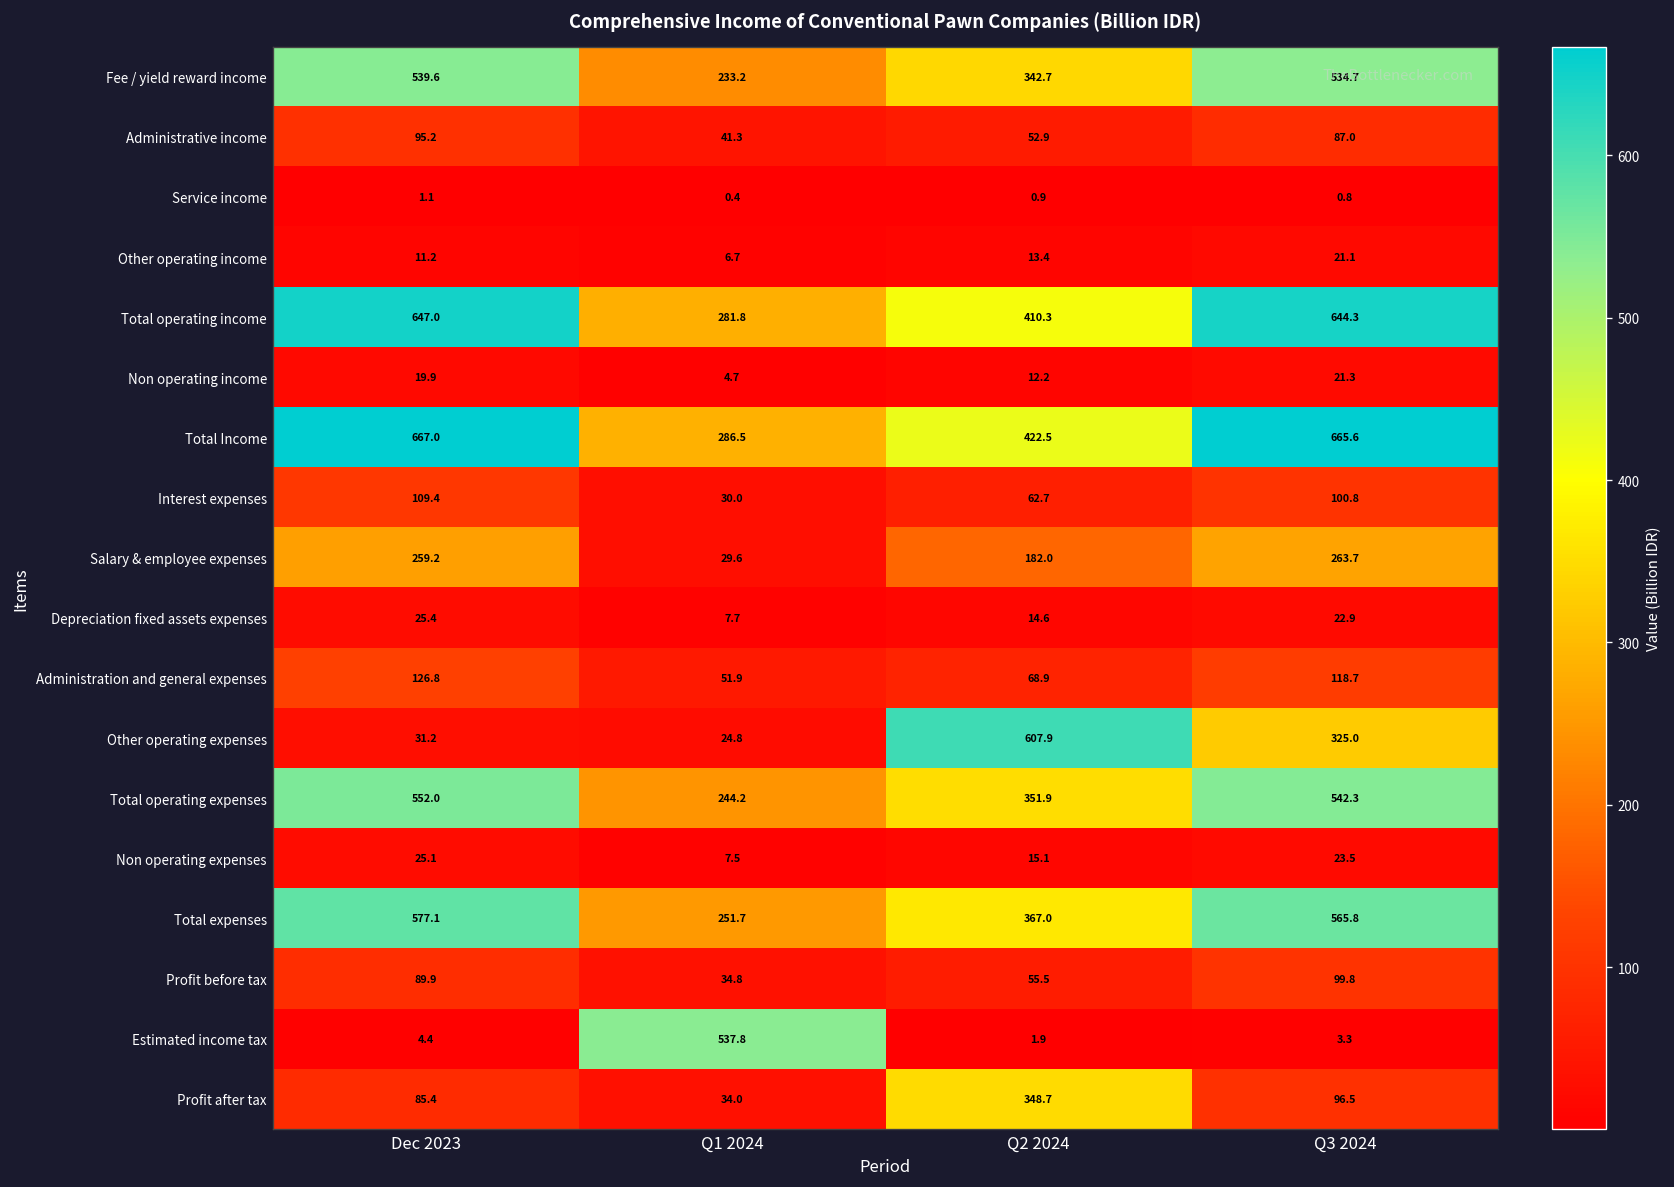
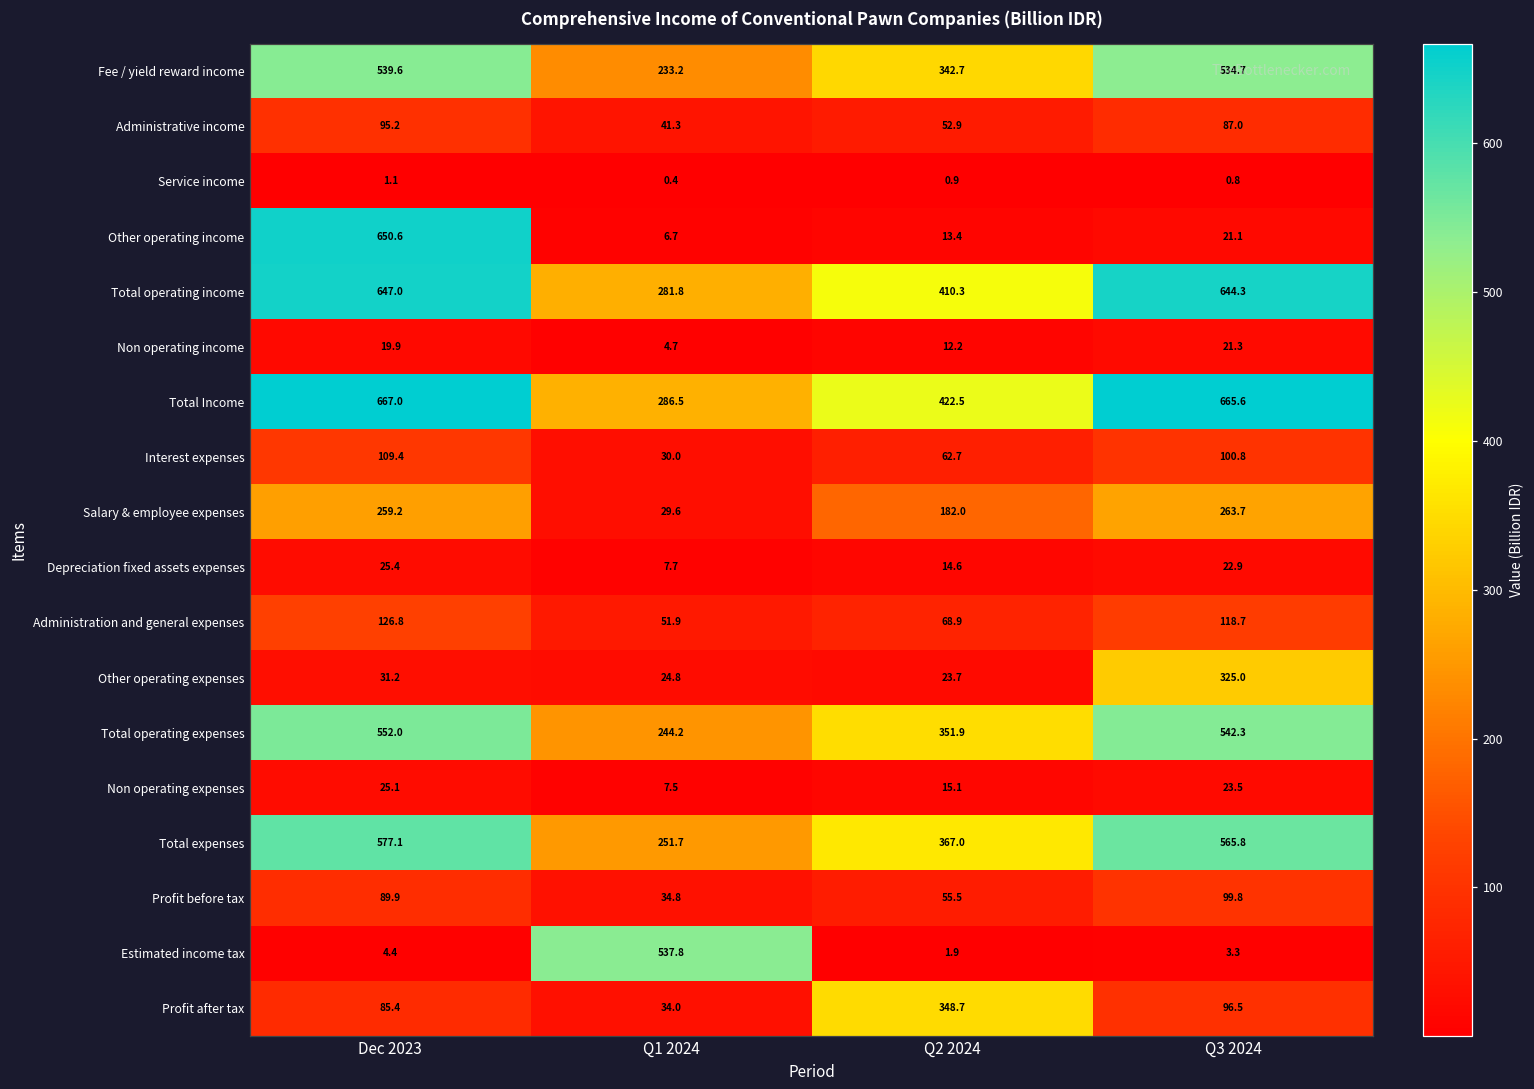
  {
    "Fee / yield reward income": {
      "Dec 2023": 539.6,
      "Q1 2024": 233.2,
      "Q2 2024": 342.7
    },
    "Administrative income": {
      "Dec 2023": 95.2,
      "Q1 2024": 41.3,
      "Q2 2024": 52.9,
      "Q3 2024": 87.0
    },
    "Service income": {
      "Dec 2023": 1.1,
      "Q1 2024": 0.4,
      "Q2 2024": 0.9,
      "Q3 2024": 0.8
    },
    "Other operating income": {
-     "Dec 2023": 11.2,
+     "Dec 2023": 650.6,
      "Q1 2024": 6.7,
      "Q2 2024": 13.4,
      "Q3 2024": 21.1
    },
    "Total operating income": {
      "Dec 2023": 647.0,
      "Q1 2024": 281.8,
      "Q2 2024": 410.3,
      "Q3 2024": 644.3
    },
    "Non operating income": {
      "Dec 2023": 19.9,
      "Q1 2024": 4.7,
      "Q2 2024": 12.2,
      "Q3 2024": 21.3
    },
    "Total Income": {
      "Dec 2023": 667.0,
      "Q1 2024": 286.5,
      "Q2 2024": 422.5,
      "Q3 2024": 665.6
    },
    "Interest expenses": {
      "Dec 2023": 109.4,
      "Q1 2024": 30.0,
      "Q2 2024": 62.7,
      "Q3 2024": 100.8
    },
    "Salary & employee expenses": {
      "Dec 2023": 259.2,
      "Q1 2024": 29.6,
      "Q2 2024": 182.0,
      "Q3 2024": 263.7
    },
    "Depreciation fixed assets expenses": {
      "Dec 2023": 25.4,
      "Q1 2024": 7.7,
      "Q2 2024": 14.6,
      "Q3 2024": 22.9
    },
    "Administration and general expenses": {
      "Dec 2023": 126.8,
      "Q1 2024": 51.9,
      "Q2 2024": 68.9,
      "Q3 2024": 118.7
    },
    "Other operating expenses": {
      "Dec 2023": 31.2,
      "Q1 2024": 24.8,
-     "Q2 2024": 607.9,
+     "Q2 2024": 23.7,
      "Q3 2024": 325.0
    },
    "Total operating expenses": {
      "Dec 2023": 552.0,
      "Q1 2024": 244.2,
      "Q2 2024": 351.9,
      "Q3 2024": 542.3
    },
    "Non operating expenses": {
      "Dec 2023": 25.1,
      "Q1 2024": 7.5,
      "Q2 2024": 15.1,
      "Q3 2024": 23.5
    },
    "Total expenses": {
      "Dec 2023": 577.1,
      "Q1 2024": 251.7,
      "Q2 2024": 367.0,
      "Q3 2024": 565.8
    },
    "Profit before tax": {
      "Dec 2023": 89.9,
      "Q1 2024": 34.8,
      "Q2 2024": 55.5,
      "Q3 2024": 99.8
    },
    "Estimated income tax": {
      "Dec 2023": 4.4,
      "Q1 2024": 537.8,
      "Q2 2024": 1.9,
      "Q3 2024": 3.3
    },
    "Profit after tax": {
      "Dec 2023": 85.4,
      "Q1 2024": 34.0,
      "Q2 2024": 348.7,
      "Q3 2024": 96.5
    }
  }
